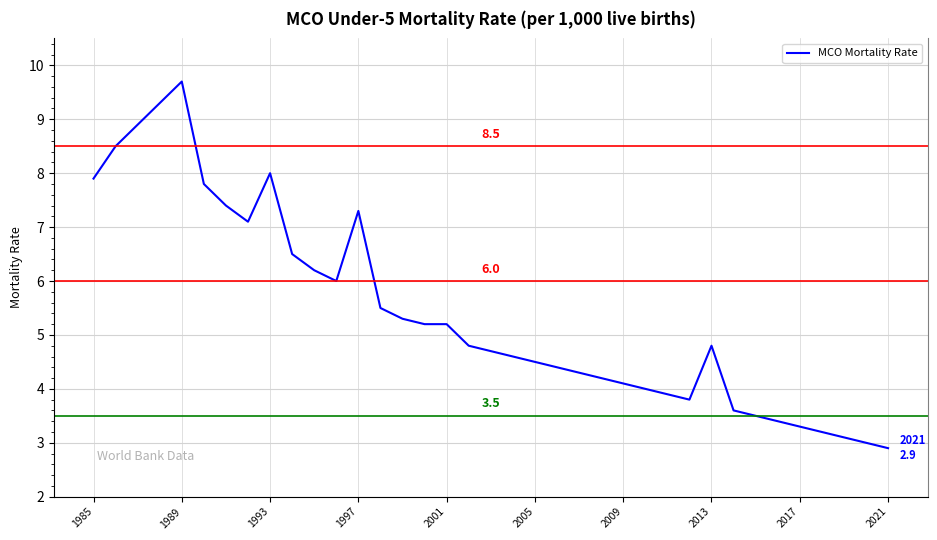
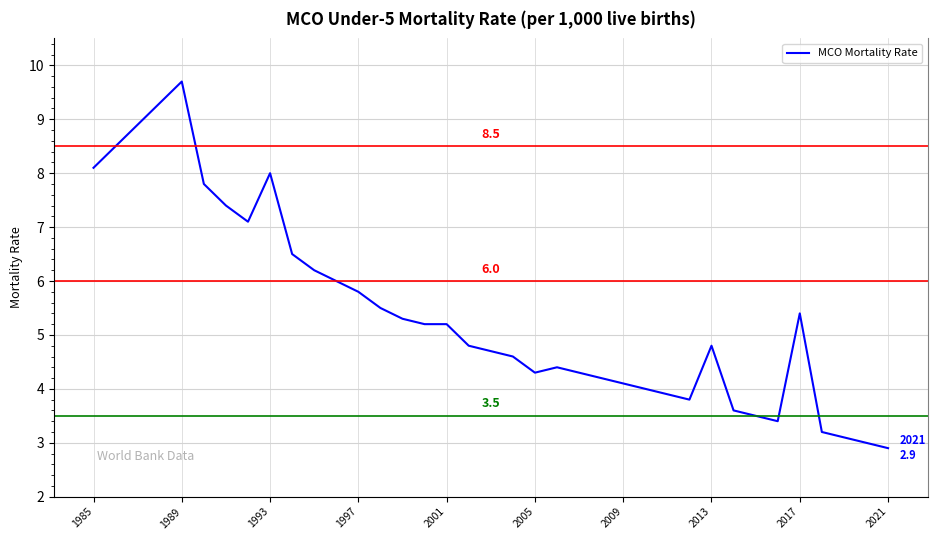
  {
-   "1985": 7.9,
+   "1985": 8.1,
    "1989": 9.7,
    "1993": 8.0,
-   "1997": 7.3,
+   "1997": 5.8,
    "2001": 5.2,
-   "2005": 4.5,
+   "2005": 4.3,
    "2009": 4.1,
    "2013": 4.8,
-   "2017": 3.3
+   "2017": 5.4
  }
